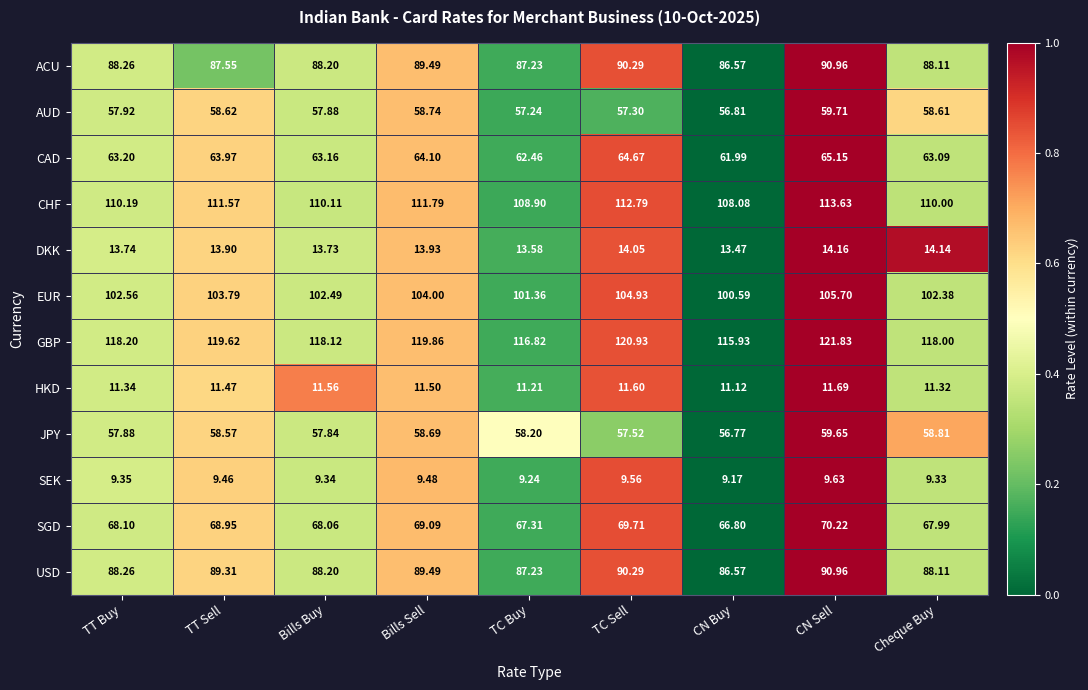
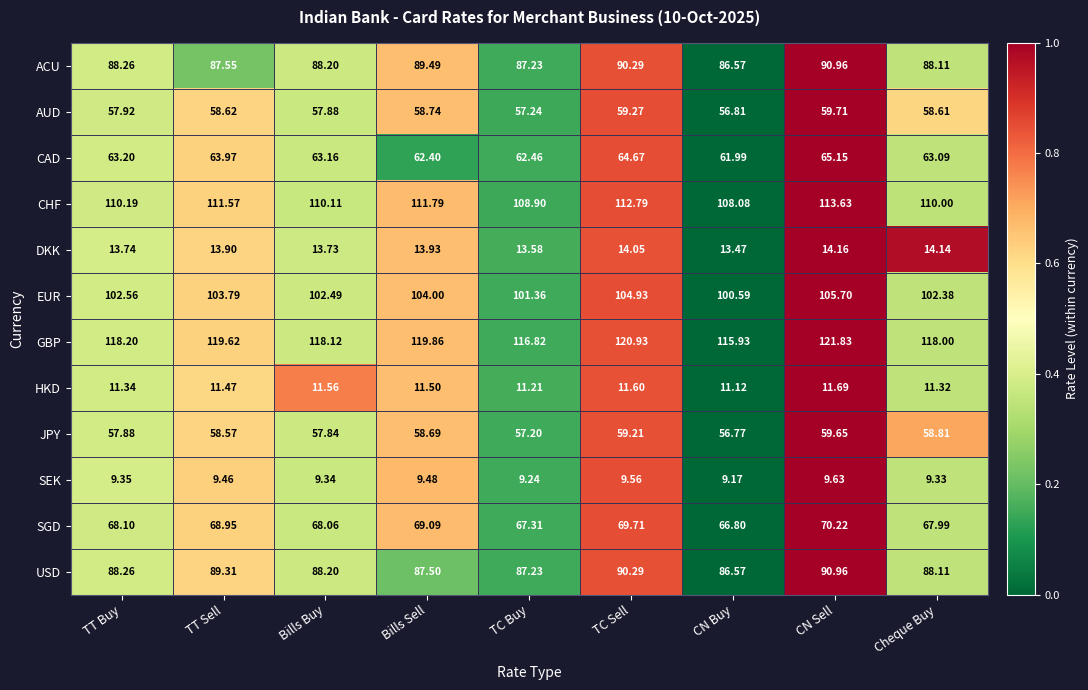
  {
    "ACU": {
      "TT Buy": 88.26,
      "TT Sell": 87.55,
      "Bills Buy": 88.20,
      "Bills Sell": 89.49,
      "TC Buy": 87.23,
      "TC Sell": 90.29,
      "CN Buy": 86.57,
      "CN Sell": 90.96,
      "Cheque Buy": 88.11
    },
    "AUD": {
      "TT Buy": 57.92,
      "TT Sell": 58.62,
      "Bills Buy": 57.88,
      "Bills Sell": 58.74,
      "TC Buy": 57.24,
-     "TC Sell": 57.30,
+     "TC Sell": 59.27,
      "CN Buy": 56.81,
      "CN Sell": 59.71,
      "Cheque Buy": 58.61
    },
    "CAD": {
      "TT Buy": 63.20,
      "TT Sell": 63.97,
      "Bills Buy": 63.16,
-     "Bills Sell": 64.10,
+     "Bills Sell": 62.40,
      "TC Buy": 62.46,
      "TC Sell": 64.67,
      "CN Buy": 61.99,
      "CN Sell": 65.15,
      "Cheque Buy": 63.09
    },
    "CHF": {
      "TT Buy": 110.19,
      "TT Sell": 111.57,
      "Bills Buy": 110.11,
      "Bills Sell": 111.79,
      "TC Buy": 108.90,
      "TC Sell": 112.79,
      "CN Buy": 108.08,
      "CN Sell": 113.63,
      "Cheque Buy": 110.00
    },
    "DKK": {
      "TT Buy": 13.74,
      "TT Sell": 13.90,
      "Bills Buy": 13.73,
      "Bills Sell": 13.93,
      "TC Buy": 13.58,
      "TC Sell": 14.05,
      "CN Buy": 13.47,
      "CN Sell": 14.16,
      "Cheque Buy": 14.14
    },
    "EUR": {
      "TT Buy": 102.56,
      "TT Sell": 103.79,
      "Bills Buy": 102.49,
      "Bills Sell": 104.00,
      "TC Buy": 101.36,
      "TC Sell": 104.93,
      "CN Buy": 100.59,
      "CN Sell": 105.70,
      "Cheque Buy": 102.38
    },
    "GBP": {
      "TT Buy": 118.20,
      "TT Sell": 119.62,
      "Bills Buy": 118.12,
      "Bills Sell": 119.86,
      "TC Buy": 116.82,
      "TC Sell": 120.93,
      "CN Buy": 115.93,
      "CN Sell": 121.83,
      "Cheque Buy": 118.00
    },
    "HKD": {
      "TT Buy": 11.34,
      "TT Sell": 11.47,
      "Bills Buy": 11.56,
      "Bills Sell": 11.50,
      "TC Buy": 11.21,
      "TC Sell": 11.60,
      "CN Buy": 11.12,
      "CN Sell": 11.69,
      "Cheque Buy": 11.32
    },
    "JPY": {
      "TT Buy": 57.88,
      "TT Sell": 58.57,
      "Bills Buy": 57.84,
      "Bills Sell": 58.69,
-     "TC Buy": 58.20,
-     "TC Sell": 57.52,
+     "TC Buy": 57.20,
+     "TC Sell": 59.21,
      "CN Buy": 56.77,
      "CN Sell": 59.65,
      "Cheque Buy": 58.81
    },
    "SEK": {
      "TT Buy": 9.35,
      "TT Sell": 9.46,
      "Bills Buy": 9.34,
      "Bills Sell": 9.48,
      "TC Buy": 9.24,
      "TC Sell": 9.56,
      "CN Buy": 9.17,
      "CN Sell": 9.63,
      "Cheque Buy": 9.33
    },
    "SGD": {
      "TT Buy": 68.10,
      "TT Sell": 68.95,
      "Bills Buy": 68.06,
      "Bills Sell": 69.09,
      "TC Buy": 67.31,
      "TC Sell": 69.71,
      "CN Buy": 66.80,
      "CN Sell": 70.22,
      "Cheque Buy": 67.99
    },
    "USD": {
      "TT Buy": 88.26,
      "TT Sell": 89.31,
      "Bills Buy": 88.20,
-     "Bills Sell": 89.49,
+     "Bills Sell": 87.50,
      "TC Buy": 87.23,
      "TC Sell": 90.29,
      "CN Buy": 86.57,
      "CN Sell": 90.96,
      "Cheque Buy": 88.11
    }
  }
